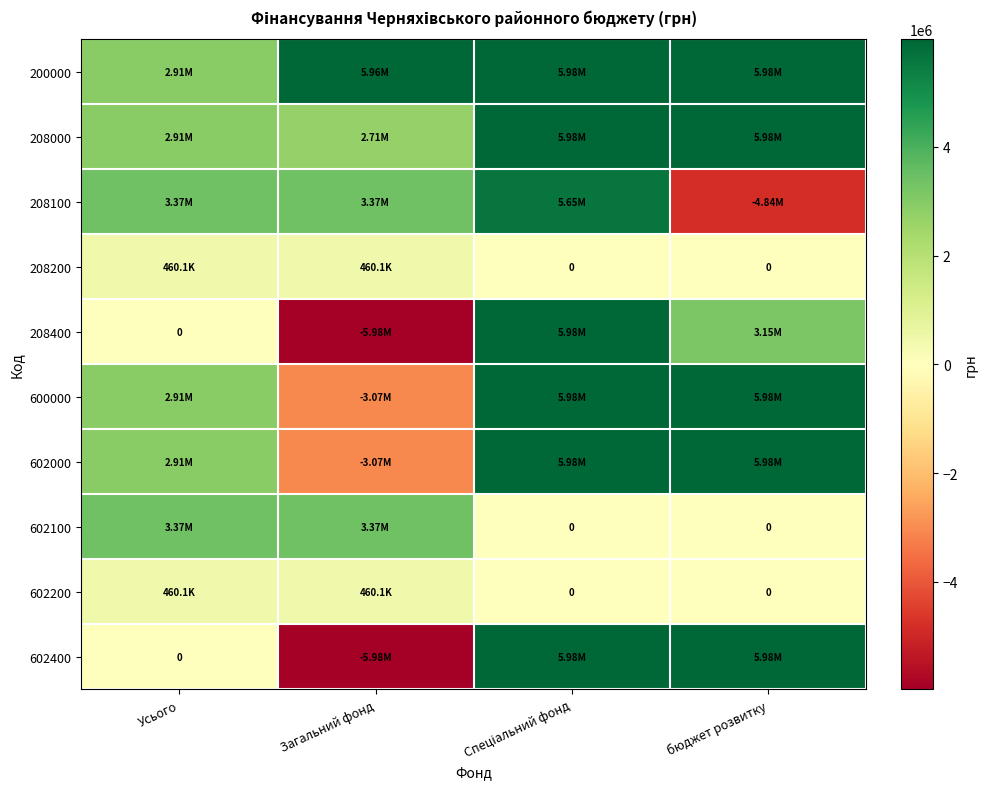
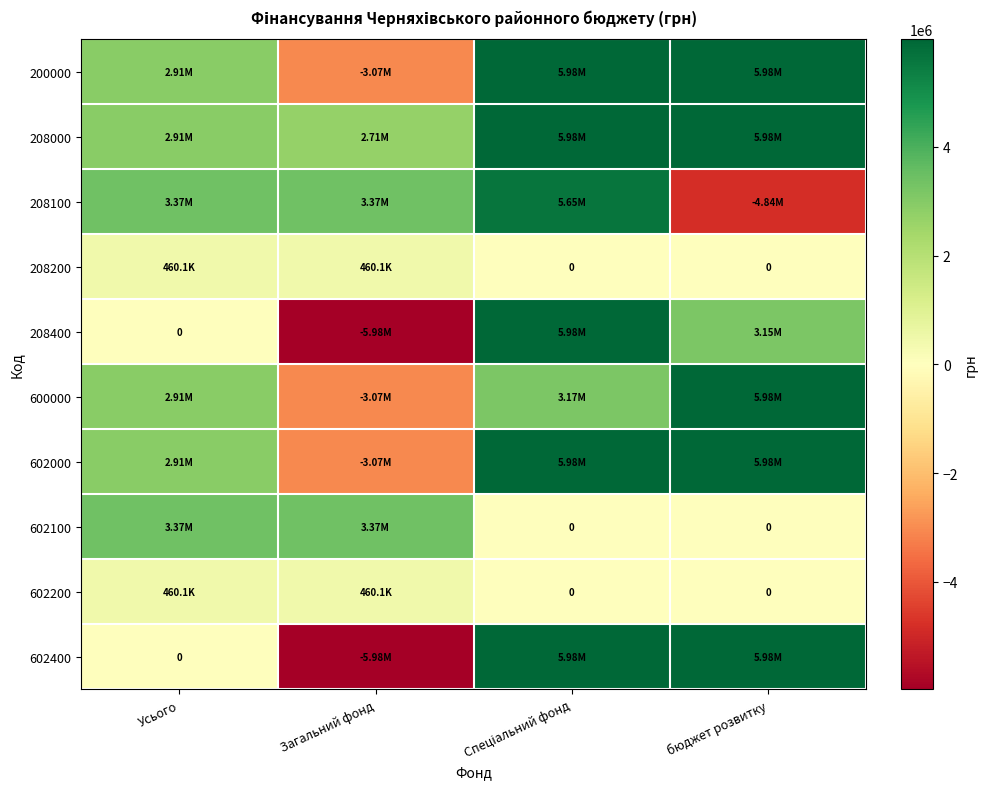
  {
    "200000": {
      "Усього": "2.91M",
-     "Загальний фонд": "5.96M",
+     "Загальний фонд": "-3.07M",
      "Спеціальний фонд": "5.98M",
      "бюджет розвитку": "5.98M"
    },
    "208000": {
      "Усього": "2.91M",
      "Загальний фонд": "2.71M",
      "Спеціальний фонд": "5.98M",
      "бюджет розвитку": "5.98M"
    },
    "208100": {
      "Усього": "3.37M",
      "Загальний фонд": "3.37M",
      "Спеціальний фонд": "5.65M",
      "бюджет розвитку": "-4.84M"
    },
    "208200": {
      "Усього": "460.1K",
      "Загальний фонд": "460.1K",
      "Спеціальний фонд": "0",
      "бюджет розвитку": "0"
    },
    "208400": {
      "Усього": "0",
      "Загальний фонд": "-5.98M",
      "Спеціальний фонд": "5.98M",
      "бюджет розвитку": "3.15M"
    },
    "600000": {
      "Усього": "2.91M",
      "Загальний фонд": "-3.07M",
-     "Спеціальний фонд": "5.98M",
+     "Спеціальний фонд": "3.17M",
      "бюджет розвитку": "5.98M"
    },
    "602000": {
      "Усього": "2.91M",
      "Загальний фонд": "-3.07M",
      "Спеціальний фонд": "5.98M",
      "бюджет розвитку": "5.98M"
    },
    "602100": {
      "Усього": "3.37M",
      "Загальний фонд": "3.37M",
      "Спеціальний фонд": "0",
      "бюджет розвитку": "0"
    },
    "602200": {
      "Усього": "460.1K",
      "Загальний фонд": "460.1K",
      "Спеціальний фонд": "0",
      "бюджет розвитку": "0"
    },
    "602400": {
      "Усього": "0",
      "Загальний фонд": "-5.98M",
      "Спеціальний фонд": "5.98M",
      "бюджет розвитку": "5.98M"
    }
  }
